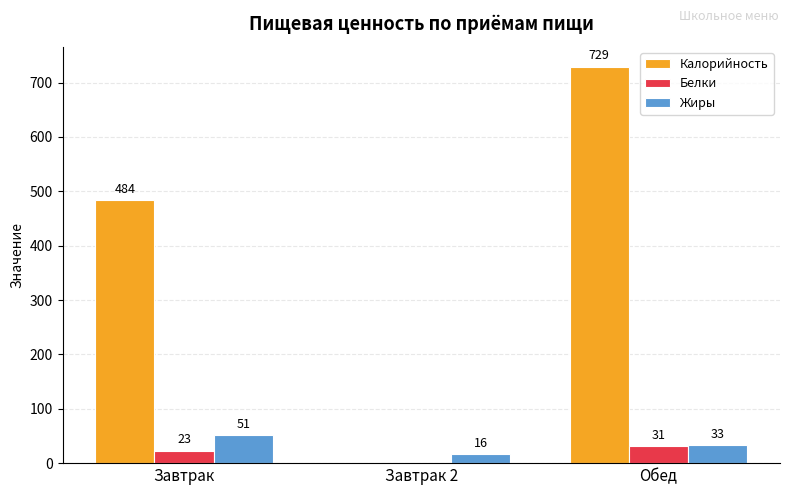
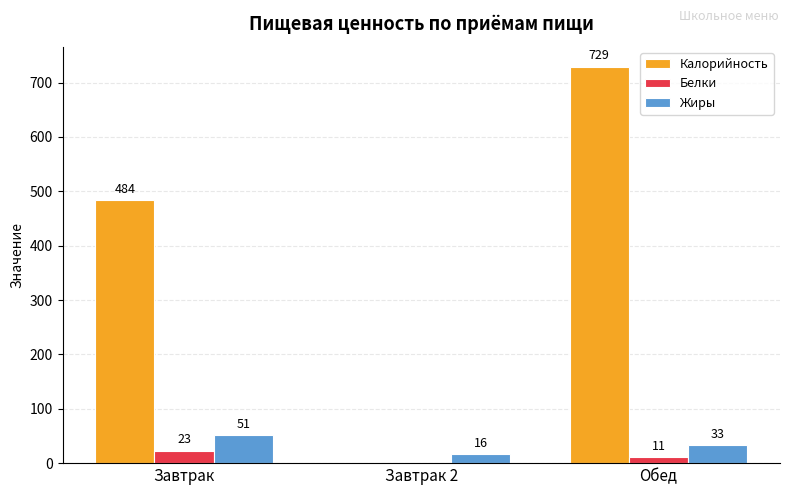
  {
    "Калорийность": {
      "Завтрак": 484,
      "Обед": 729
    },
    "Белки": {
      "Завтрак": 23,
-     "Обед": 31
+     "Обед": 11
    },
    "Жиры": {
      "Завтрак": 51,
      "Завтрак 2": 16,
      "Обед": 33
    }
  }
